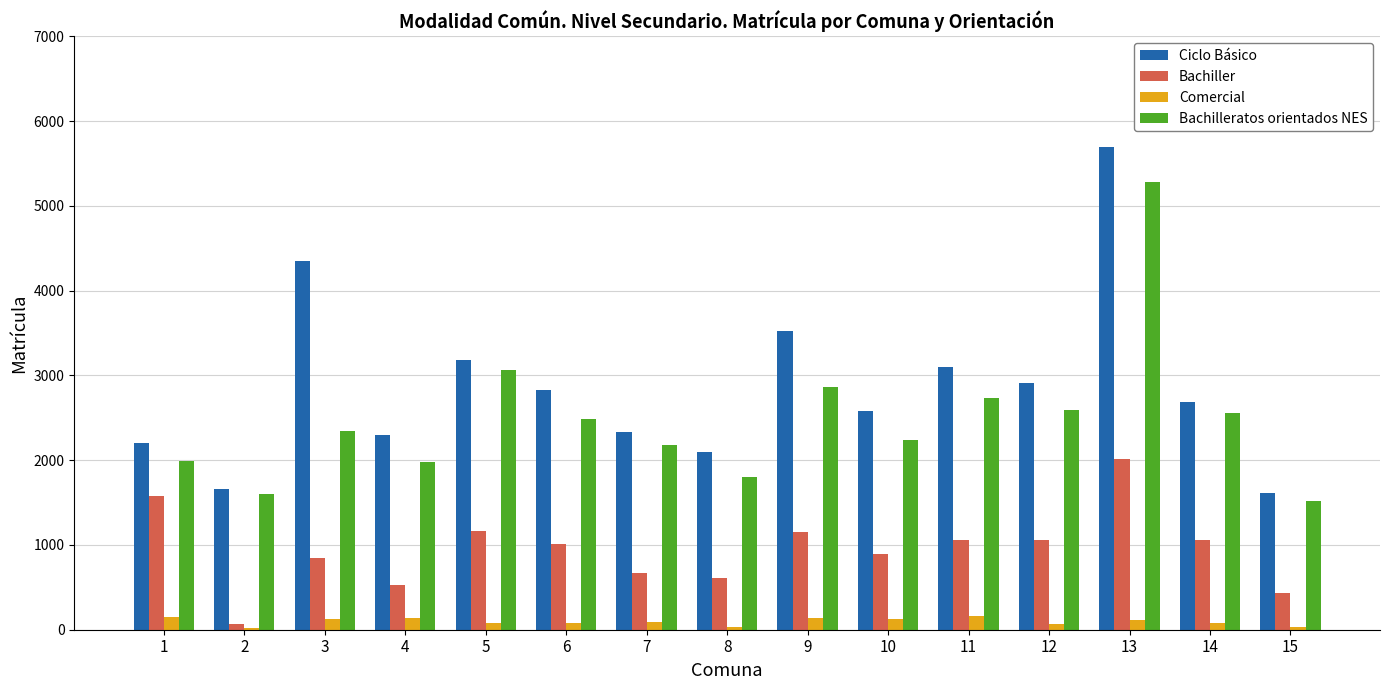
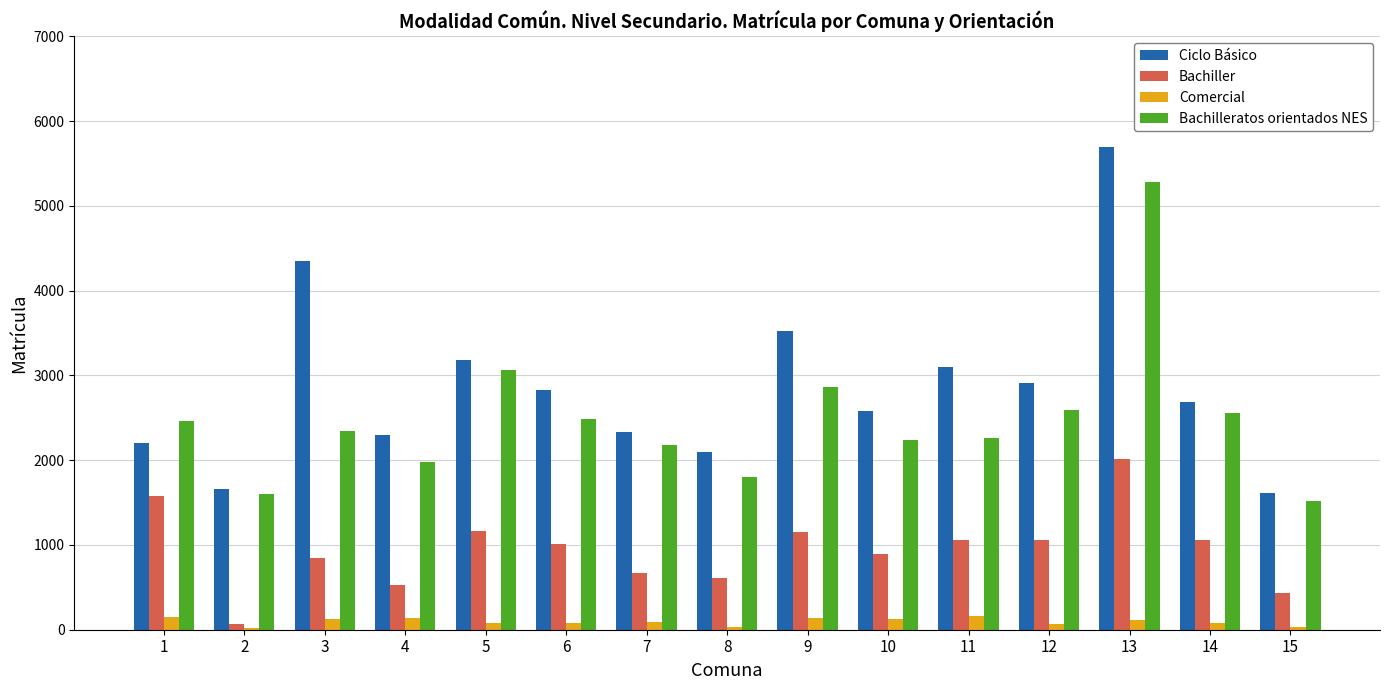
  {
    "Ciclo Básico": {
      "1": 2200,
      "2": 1700,
      "3": 4400,
      "4": 2300,
      "5": 3200,
      "6": 2800,
      "7": 2300,
      "8": 2100,
      "9": 3500,
      "10": 2600,
      "11": 3100,
      "12": 2900,
      "13": 5700,
      "14": 2700,
      "15": 1600
    },
    "Bachiller": {
      "1": 1600,
      "2": 100,
      "3": 800,
      "4": 500,
      "5": 1200,
      "6": 1000,
      "7": 700,
      "8": 600,
      "9": 1200,
      "10": 900,
      "11": 1100,
      "12": 1100,
      "13": 2000,
      "14": 1100,
      "15": 400
    },
    "Comercial": {
      "1": 100,
      "3": 100,
      "4": 100,
      "5": 100,
      "6": 100,
      "7": 100,
      "9": 100,
      "10": 100,
      "11": 200,
      "12": 100,
      "13": 100,
      "14": 100
    },
    "Bachilleratos orientados NES": {
-     "1": 2000,
+     "1": 2500,
      "2": 1600,
      "3": 2300,
      "4": 2000,
      "5": 3100,
      "6": 2500,
      "7": 2200,
      "8": 1800,
      "9": 2900,
      "10": 2200,
-     "11": 2700,
+     "11": 2300,
      "12": 2600,
      "13": 5300,
      "14": 2600,
      "15": 1500
    }
  }
